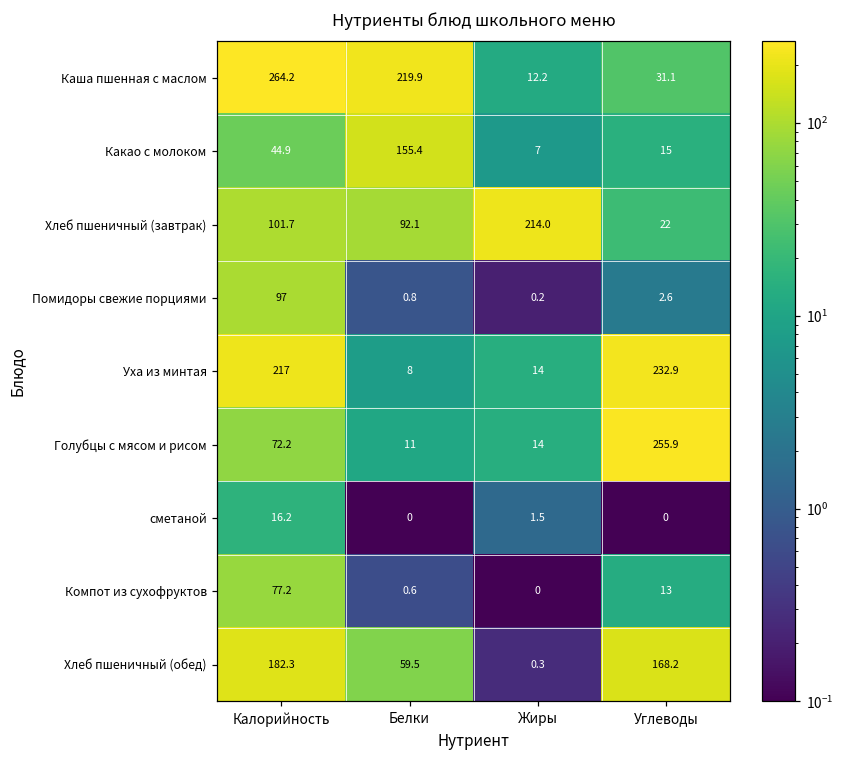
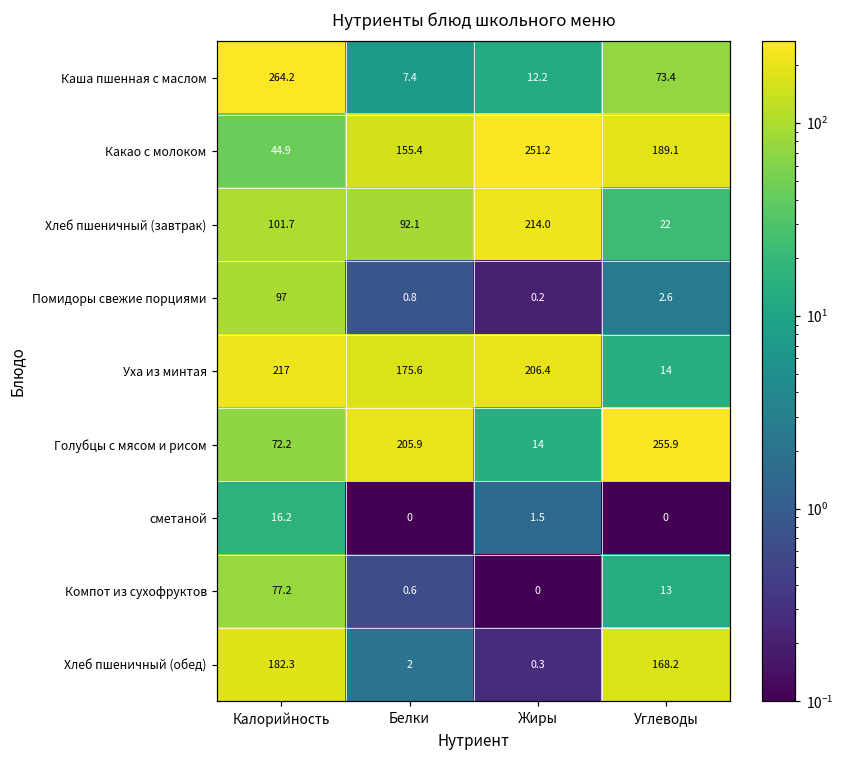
  {
    "Каша пшенная с маслом": {
      "Калорийность": 264.2,
-     "Белки": 219.9,
+     "Белки": 7.4,
      "Жиры": 12.2,
-     "Углеводы": 31.1
+     "Углеводы": 73.4
    },
    "Какао с молоком": {
      "Калорийность": 44.9,
      "Белки": 155.4,
-     "Жиры": 7,
-     "Углеводы": 15
+     "Жиры": 251.2,
+     "Углеводы": 189.1
    },
    "Хлеб пшеничный (завтрак)": {
      "Калорийность": 101.7,
      "Белки": 92.1,
      "Жиры": 214.0,
      "Углеводы": 22
    },
    "Помидоры свежие порциями": {
      "Калорийность": 97,
      "Белки": 0.8,
      "Жиры": 0.2,
      "Углеводы": 2.6
    },
    "Уха из минтая": {
      "Калорийность": 217,
-     "Белки": 8,
-     "Жиры": 14,
-     "Углеводы": 232.9
+     "Белки": 175.6,
+     "Жиры": 206.4,
+     "Углеводы": 14
    },
    "Голубцы с мясом и рисом": {
      "Калорийность": 72.2,
-     "Белки": 11,
+     "Белки": 205.9,
      "Жиры": 14,
      "Углеводы": 255.9
    },
    "сметаной": {
      "Калорийность": 16.2,
      "Белки": 0,
      "Жиры": 1.5,
      "Углеводы": 0
    },
    "Компот из сухофруктов": {
      "Калорийность": 77.2,
      "Белки": 0.6,
      "Жиры": 0,
      "Углеводы": 13
    },
    "Хлеб пшеничный (обед)": {
      "Калорийность": 182.3,
-     "Белки": 59.5,
+     "Белки": 2,
      "Жиры": 0.3,
      "Углеводы": 168.2
    }
  }
